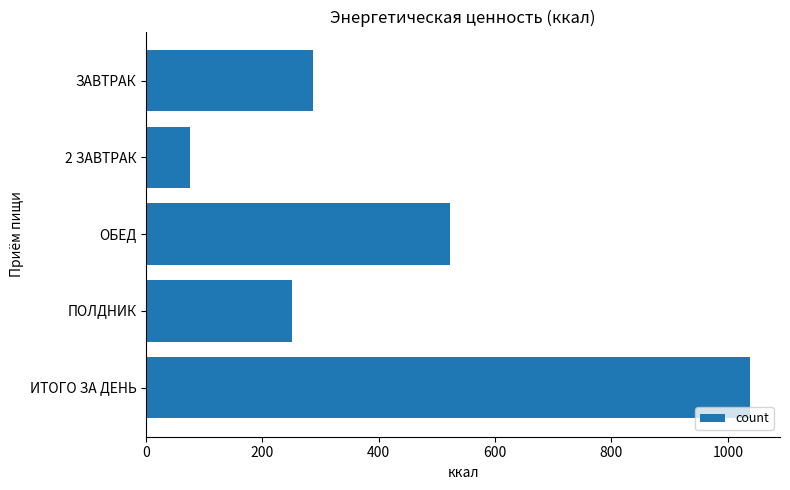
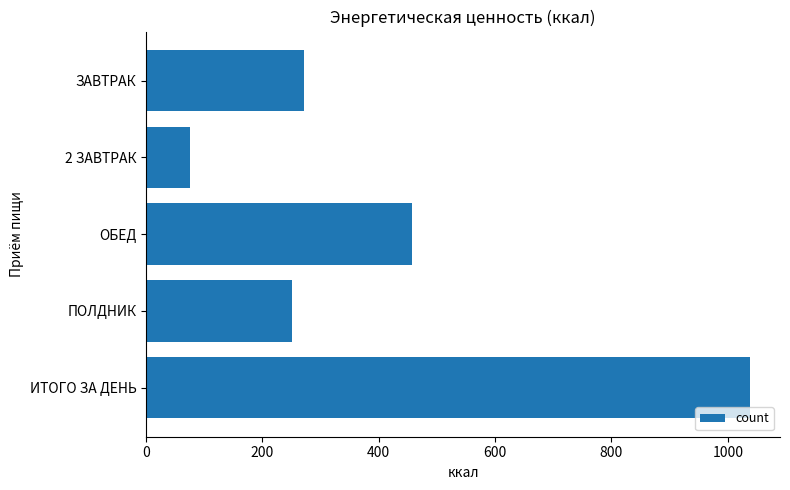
  {
-   "ЗАВТРАК": 290,
+   "ЗАВТРАК": 270,
    "2 ЗАВТРАК": 70,
-   "ОБЕД": 520,
+   "ОБЕД": 460,
    "ПОЛДНИК": 250,
    "ИТОГО ЗА ДЕНЬ": 1040
  }
